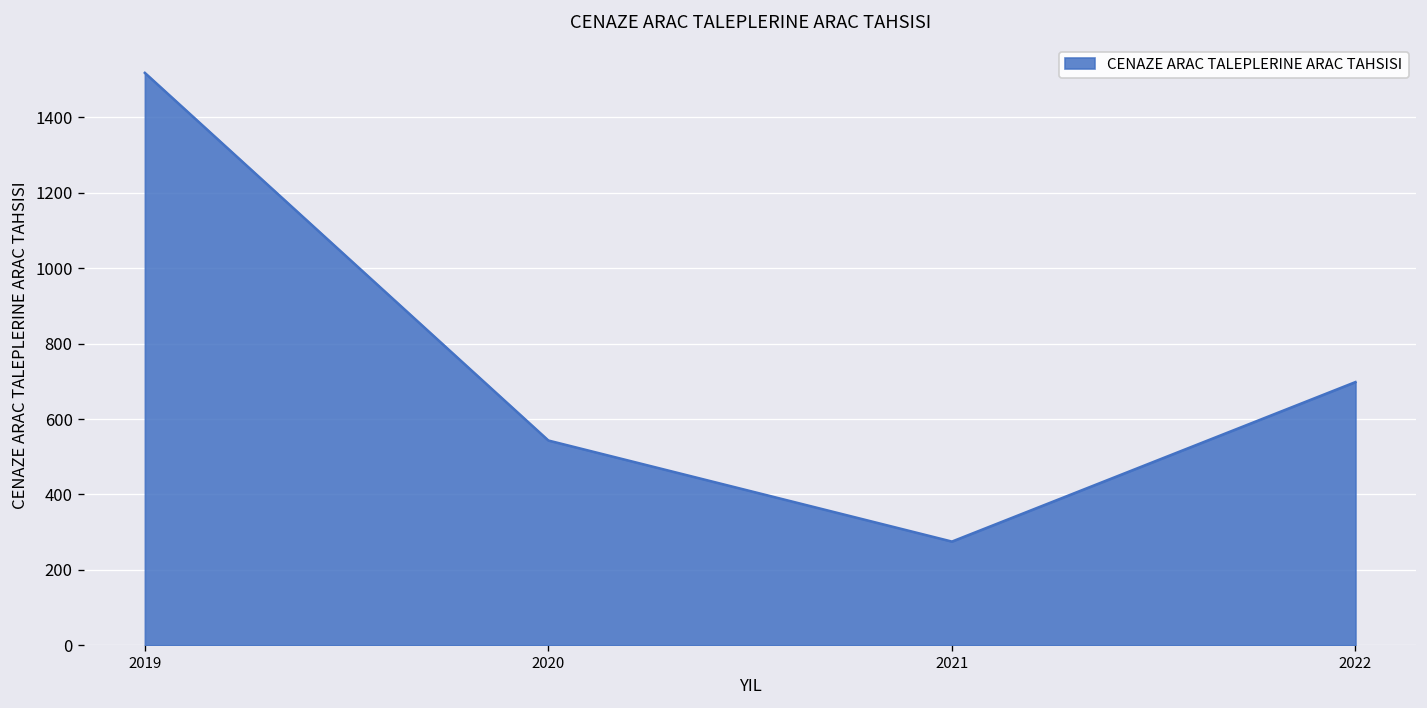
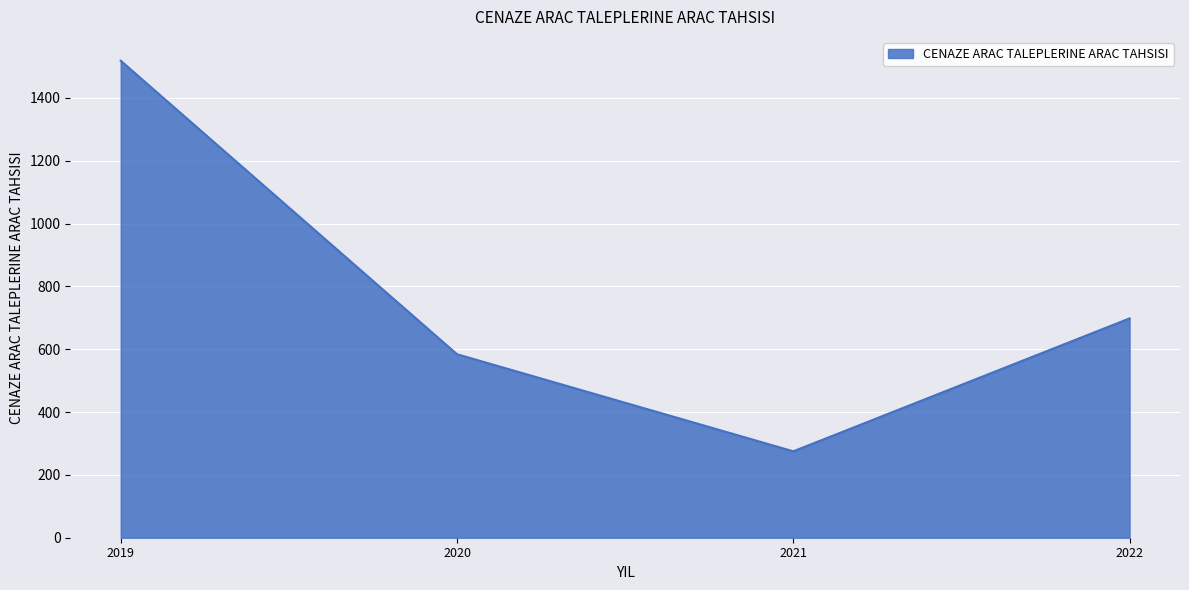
  {
    "2019": 1520,
-   "2020": 540,
+   "2020": 580,
    "2021": 280,
    "2022": 700
  }
